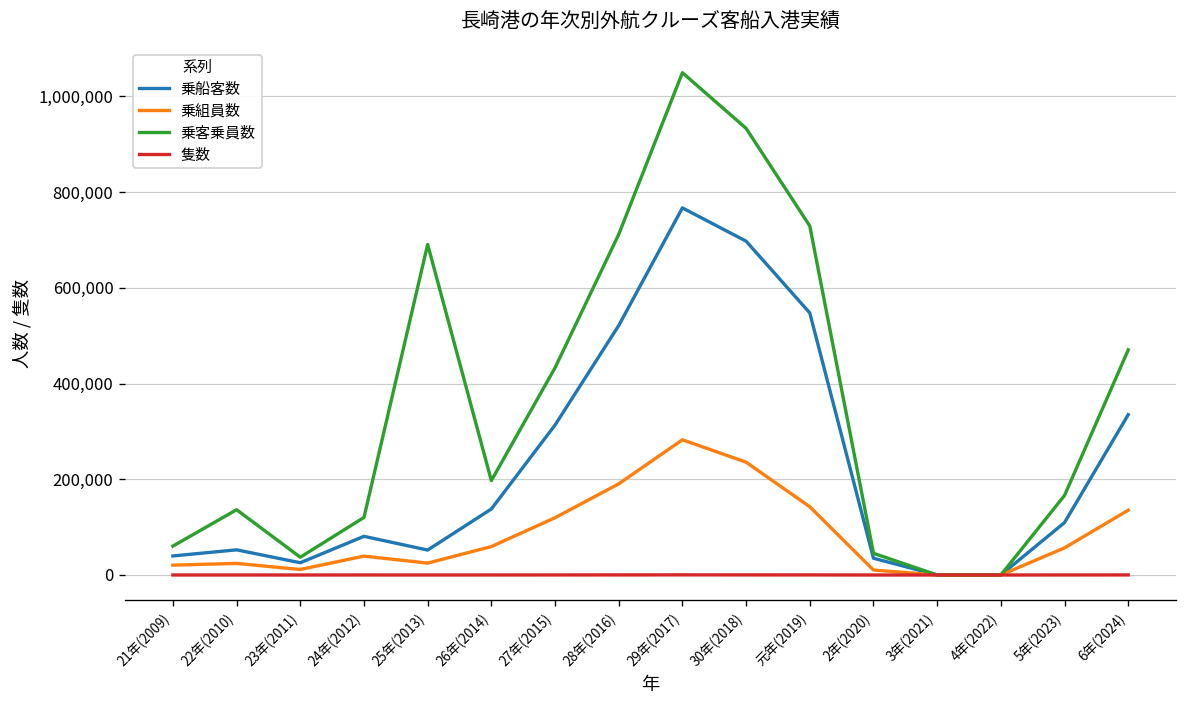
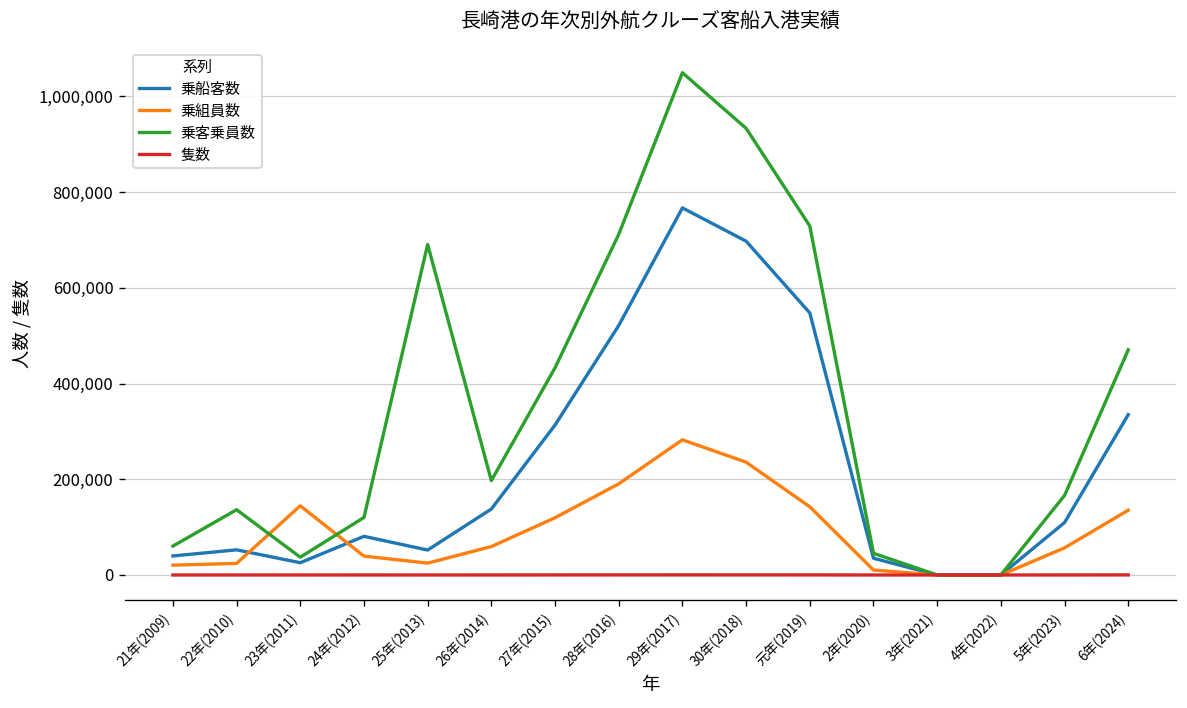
  {
    "乗船客数": {
      "21年(2009)": "40,000",
      "22年(2010)": "50,000",
      "23年(2011)": "30,000",
      "24年(2012)": "80,000",
      "25年(2013)": "50,000",
      "26年(2014)": "140,000",
      "27年(2015)": "310,000",
      "28年(2016)": "520,000",
      "29年(2017)": "770,000",
      "30年(2018)": "700,000",
      "元年(2019)": "550,000",
      "2年(2020)": "40,000",
      "5年(2023)": "110,000",
      "6年(2024)": "340,000"
    },
    "乗組員数": {
      "21年(2009)": "20,000",
      "22年(2010)": "20,000",
-     "23年(2011)": "10,000",
+     "23年(2011)": "140,000",
      "24年(2012)": "40,000",
      "25年(2013)": "20,000",
      "26年(2014)": "60,000",
      "27年(2015)": "120,000",
      "28年(2016)": "190,000",
      "29年(2017)": "280,000",
      "30年(2018)": "240,000",
      "元年(2019)": "140,000",
      "2年(2020)": "10,000",
      "5年(2023)": "60,000",
      "6年(2024)": "140,000"
    },
    "乗客乗員数": {
      "21年(2009)": "60,000",
      "22年(2010)": "140,000",
      "23年(2011)": "40,000",
      "24年(2012)": "120,000",
      "25年(2013)": "690,000",
      "26年(2014)": "200,000",
      "27年(2015)": "430,000",
      "28年(2016)": "710,000",
      "29年(2017)": "1,050,000",
      "30年(2018)": "930,000",
      "元年(2019)": "730,000",
      "2年(2020)": "50,000",
      "5年(2023)": "170,000",
      "6年(2024)": "470,000"
    },
    "隻数": {
      "21年(2009)": "0",
      "22年(2010)": "0",
      "23年(2011)": "0",
      "24年(2012)": "0",
      "25年(2013)": "0",
      "26年(2014)": "0",
      "27年(2015)": "0",
      "28年(2016)": "0",
      "29年(2017)": "0",
      "30年(2018)": "0",
      "元年(2019)": "0",
      "2年(2020)": "0",
      "5年(2023)": "0",
      "6年(2024)": "0"
    }
  }
